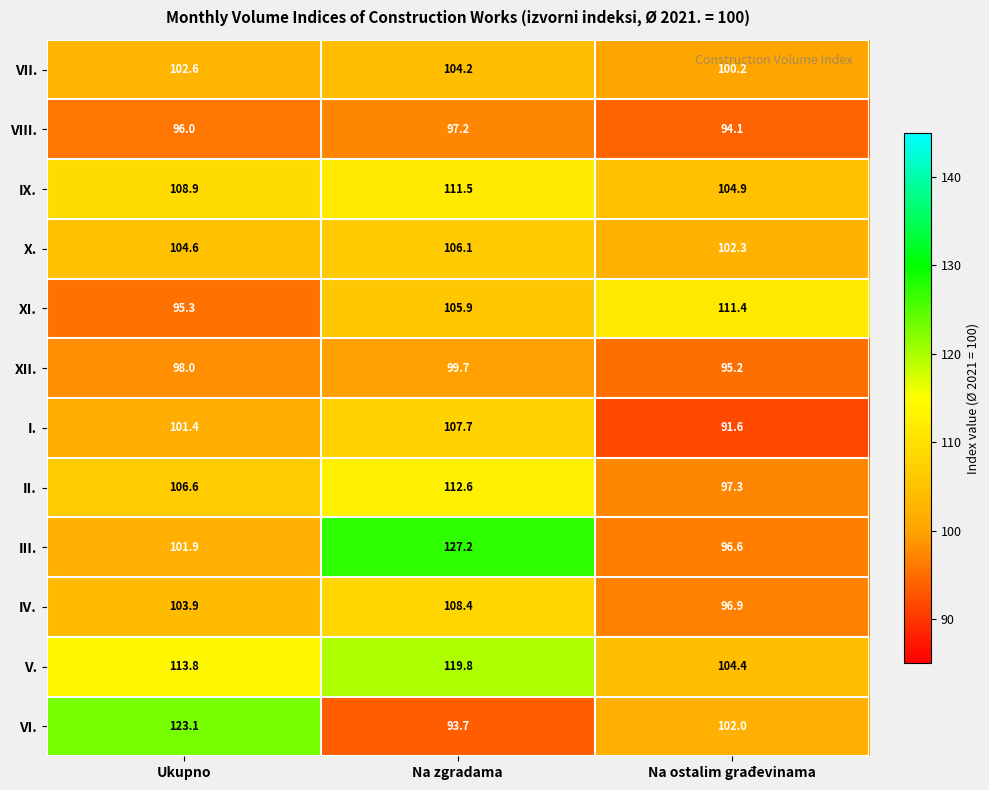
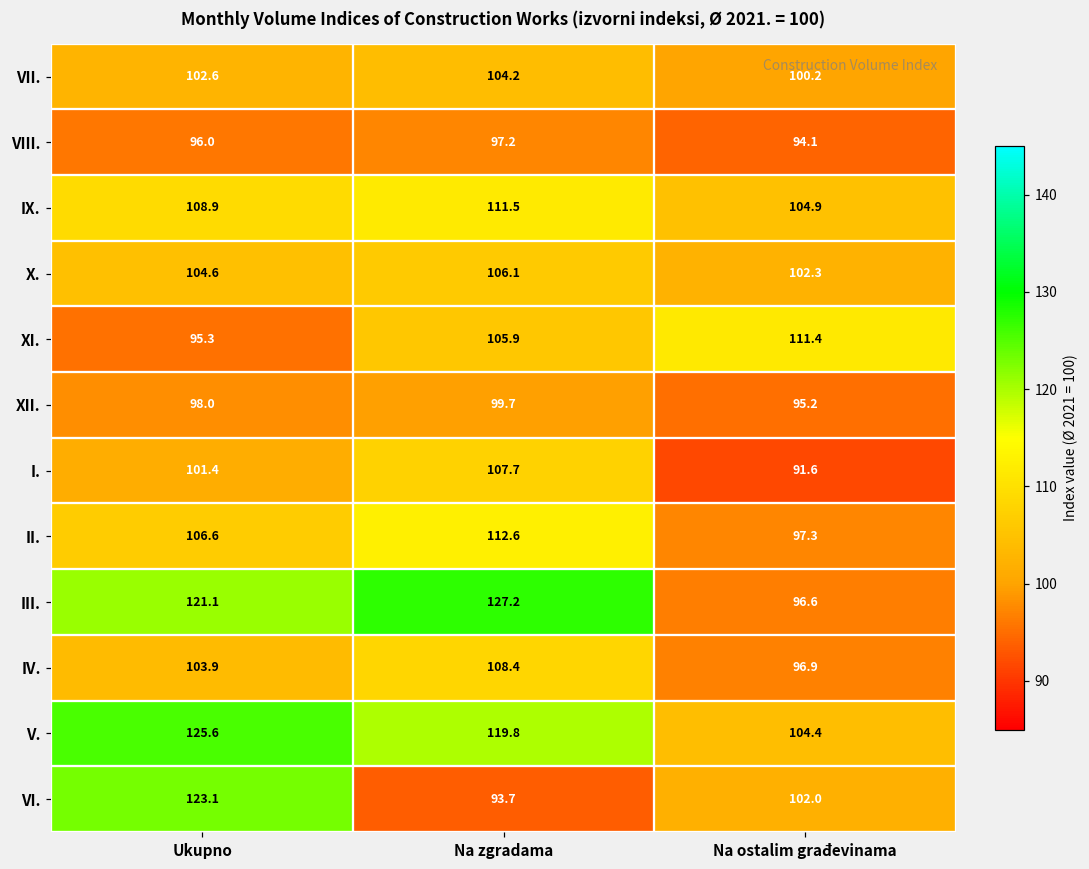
  {
    "VII.": {
      "Ukupno": 102.6,
      "Na zgradama": 104.2
    },
    "VIII.": {
      "Ukupno": 96.0,
      "Na zgradama": 97.2,
      "Na ostalim građevinama": 94.1
    },
    "IX.": {
      "Ukupno": 108.9,
      "Na zgradama": 111.5,
      "Na ostalim građevinama": 104.9
    },
    "X.": {
      "Ukupno": 104.6,
      "Na zgradama": 106.1,
      "Na ostalim građevinama": 102.3
    },
    "XI.": {
      "Ukupno": 95.3,
      "Na zgradama": 105.9,
      "Na ostalim građevinama": 111.4
    },
    "XII.": {
      "Ukupno": 98.0,
      "Na zgradama": 99.7,
      "Na ostalim građevinama": 95.2
    },
    "I.": {
      "Ukupno": 101.4,
      "Na zgradama": 107.7,
      "Na ostalim građevinama": 91.6
    },
    "II.": {
      "Ukupno": 106.6,
      "Na zgradama": 112.6,
      "Na ostalim građevinama": 97.3
    },
    "III.": {
-     "Ukupno": 101.9,
+     "Ukupno": 121.1,
      "Na zgradama": 127.2,
      "Na ostalim građevinama": 96.6
    },
    "IV.": {
      "Ukupno": 103.9,
      "Na zgradama": 108.4,
      "Na ostalim građevinama": 96.9
    },
    "V.": {
-     "Ukupno": 113.8,
+     "Ukupno": 125.6,
      "Na zgradama": 119.8,
      "Na ostalim građevinama": 104.4
    },
    "VI.": {
      "Ukupno": 123.1,
      "Na zgradama": 93.7,
      "Na ostalim građevinama": 102.0
    }
  }
